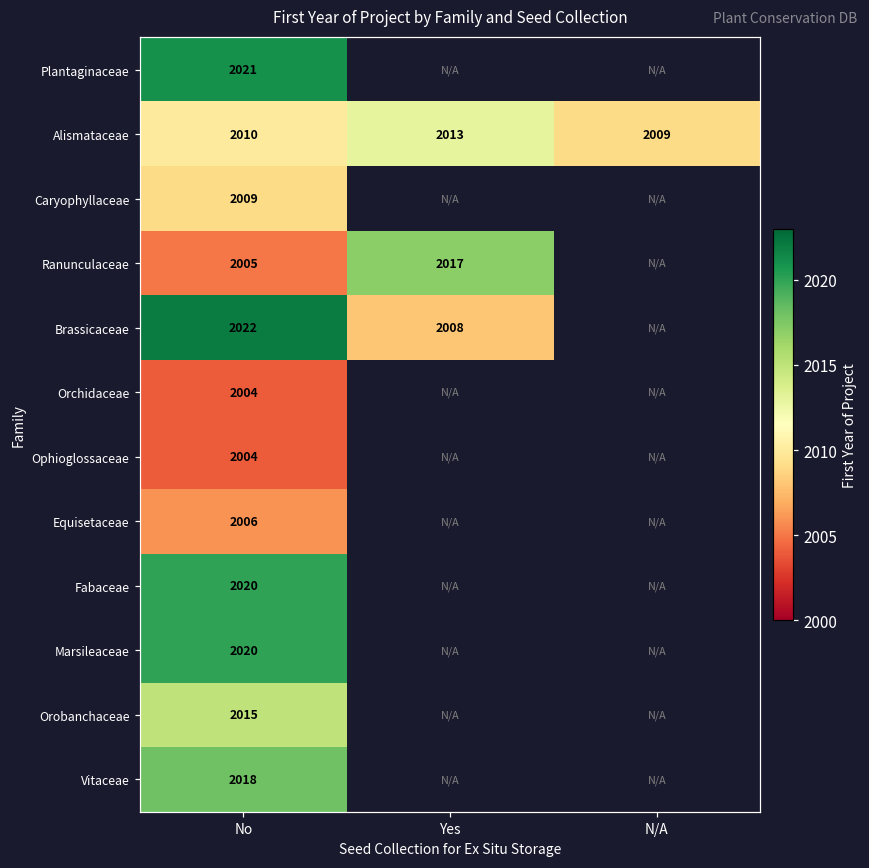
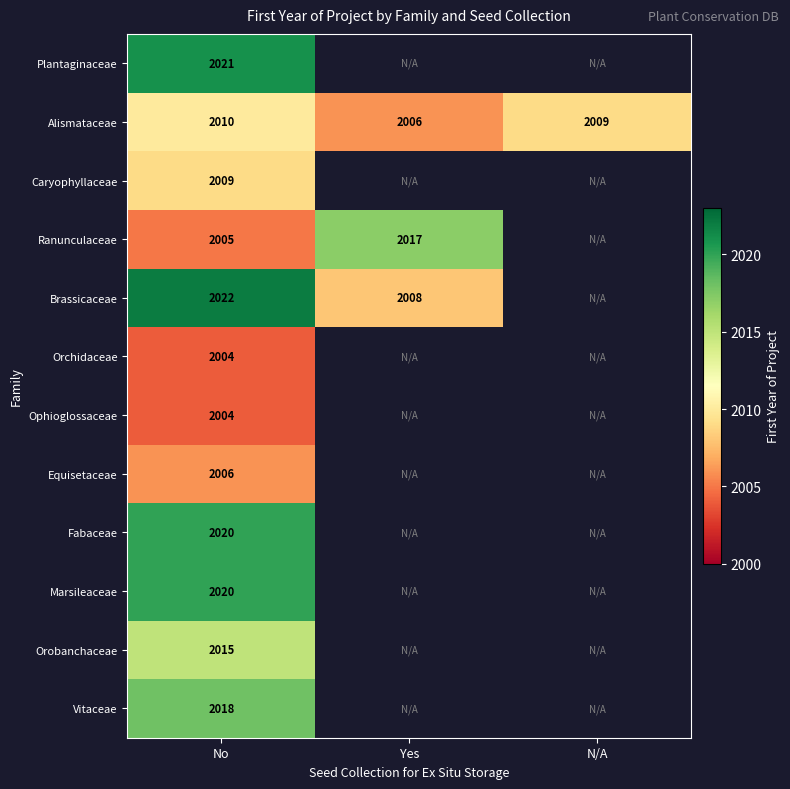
  {
    "Plantaginaceae": {
      "No": 2021
    },
    "Alismataceae": {
      "No": 2010,
-     "Yes": 2013,
+     "Yes": 2006,
      "N/A": 2009
    },
    "Caryophyllaceae": {
      "No": 2009
    },
    "Ranunculaceae": {
      "No": 2005,
      "Yes": 2017
    },
    "Brassicaceae": {
      "No": 2022,
      "Yes": 2008
    },
    "Orchidaceae": {
      "No": 2004
    },
    "Ophioglossaceae": {
      "No": 2004
    },
    "Equisetaceae": {
      "No": 2006
    },
    "Fabaceae": {
      "No": 2020
    },
    "Marsileaceae": {
      "No": 2020
    },
    "Orobanchaceae": {
      "No": 2015
    },
    "Vitaceae": {
      "No": 2018
    }
  }
